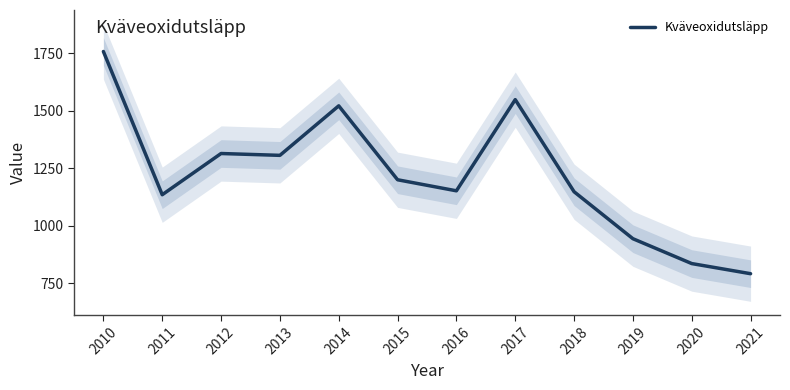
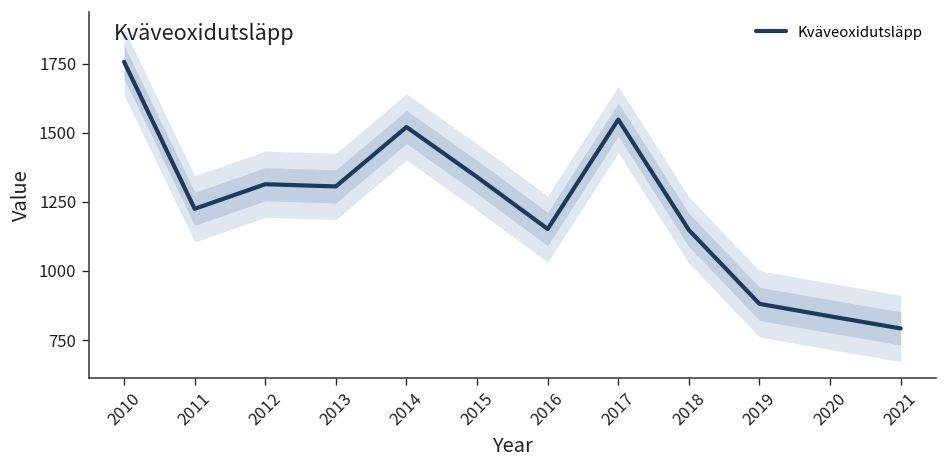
  {
    "Kväveoxidutsläpp": {
      "2010": 1760,
-     "2011": 1140,
+     "2011": 1230,
      "2012": 1310,
      "2013": 1310,
      "2014": 1520,
-     "2015": 1200,
+     "2015": 1340,
      "2016": 1150,
      "2017": 1550,
      "2018": 1150,
-     "2019": 940,
+     "2019": 880,
      "2020": 840,
      "2021": 790
    }
  }
